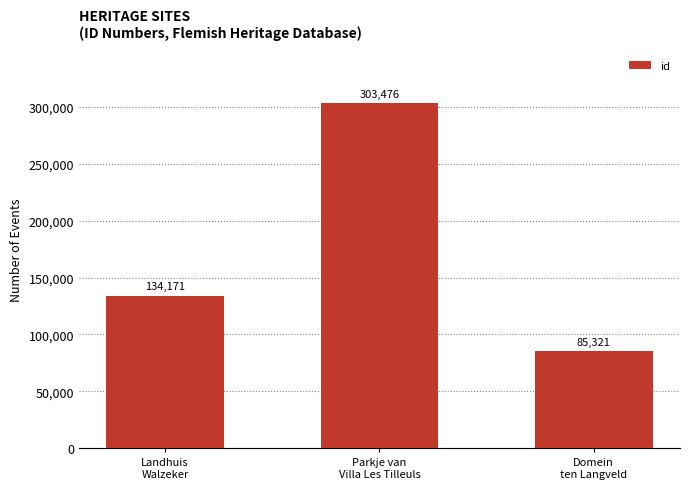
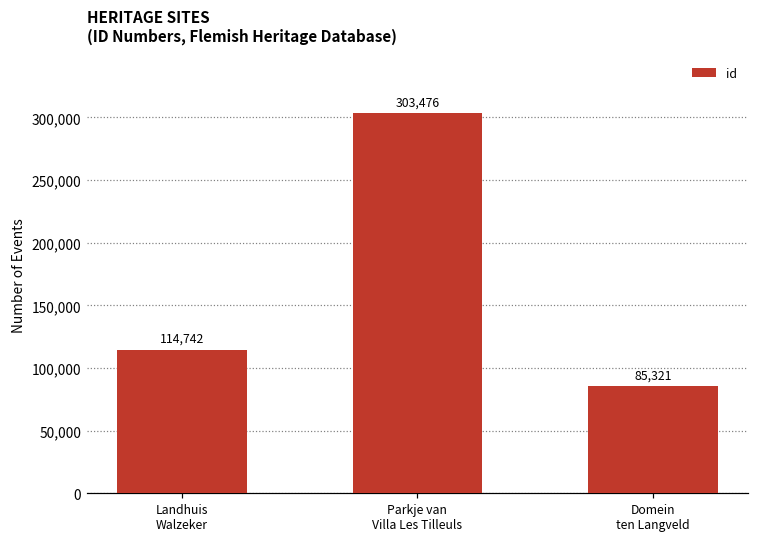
  {
-   "Landhuis Walzeker": "134,171",
+   "Landhuis Walzeker": "114,742",
    "Parkje van Villa Les Tilleuls": "303,476",
    "Domein ten Langveld": "85,321"
  }
